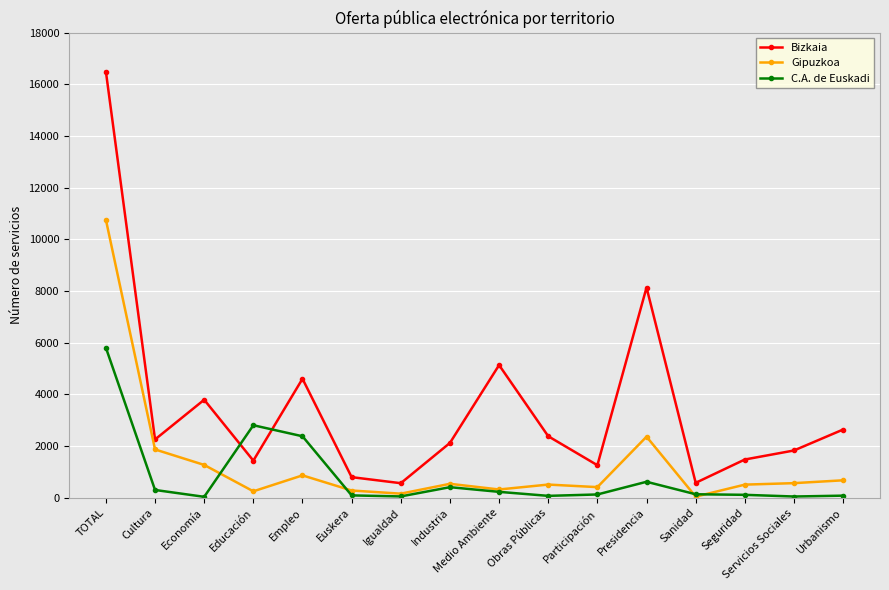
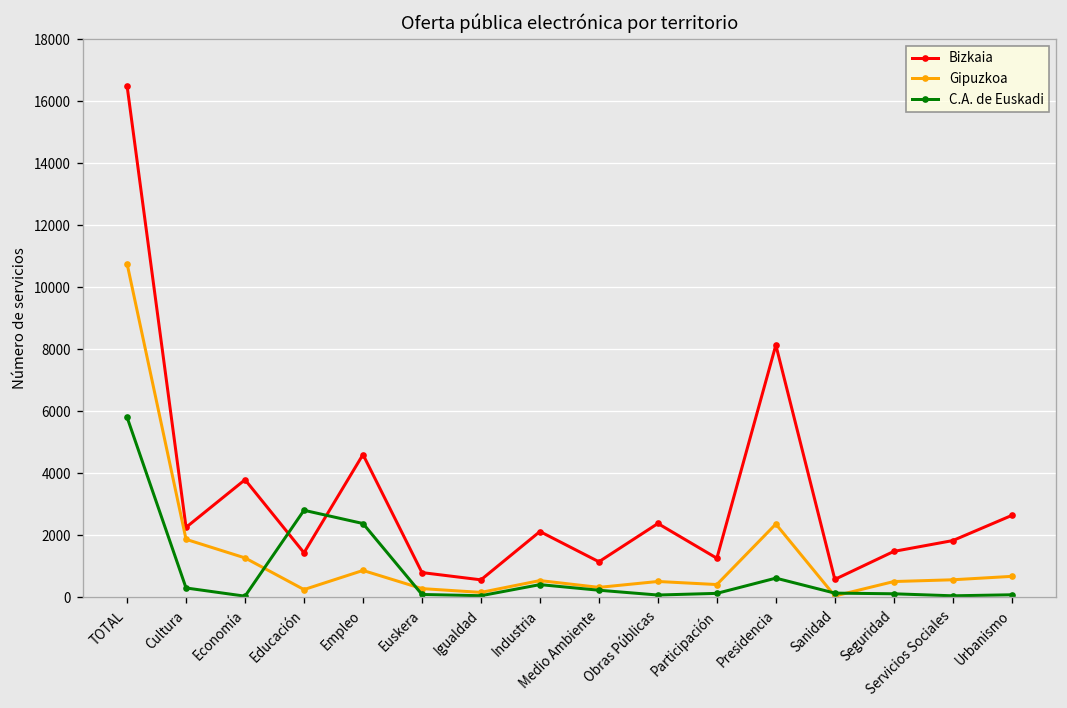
  {
    "Bizkaia": {
      "TOTAL": 16500,
      "Cultura": 2300,
      "Economía": 3800,
      "Educación": 1400,
      "Empleo": 4600,
      "Euskera": 800,
      "Igualdad": 600,
      "Industria": 2100,
-     "Medio Ambiente": 5100,
+     "Medio Ambiente": 1100,
      "Obras Públicas": 2400,
      "Participación": 1300,
      "Presidencia": 8100,
      "Sanidad": 600,
      "Seguridad": 1500,
      "Servicios Sociales": 1800,
      "Urbanismo": 2600
    },
    "Gipuzkoa": {
      "TOTAL": 10800,
      "Cultura": 1900,
      "Economía": 1300,
      "Educación": 300,
      "Empleo": 900,
      "Euskera": 300,
      "Igualdad": 200,
      "Industria": 500,
      "Obras Públicas": 500,
      "Participación": 400,
      "Presidencia": 2400,
      "Seguridad": 500,
      "Servicios Sociales": 600,
      "Urbanismo": 700
    },
    "C.A. de Euskadi": {
      "TOTAL": 5800,
      "Cultura": 300,
      "Economía": 0,
      "Educación": 2800,
      "Empleo": 2400,
      "Euskera": 100,
      "Igualdad": 100,
      "Industria": 400,
      "Obras Públicas": 100,
      "Participación": 100,
      "Presidencia": 600,
      "Seguridad": 100,
      "Servicios Sociales": 100,
      "Urbanismo": 100
    }
  }
